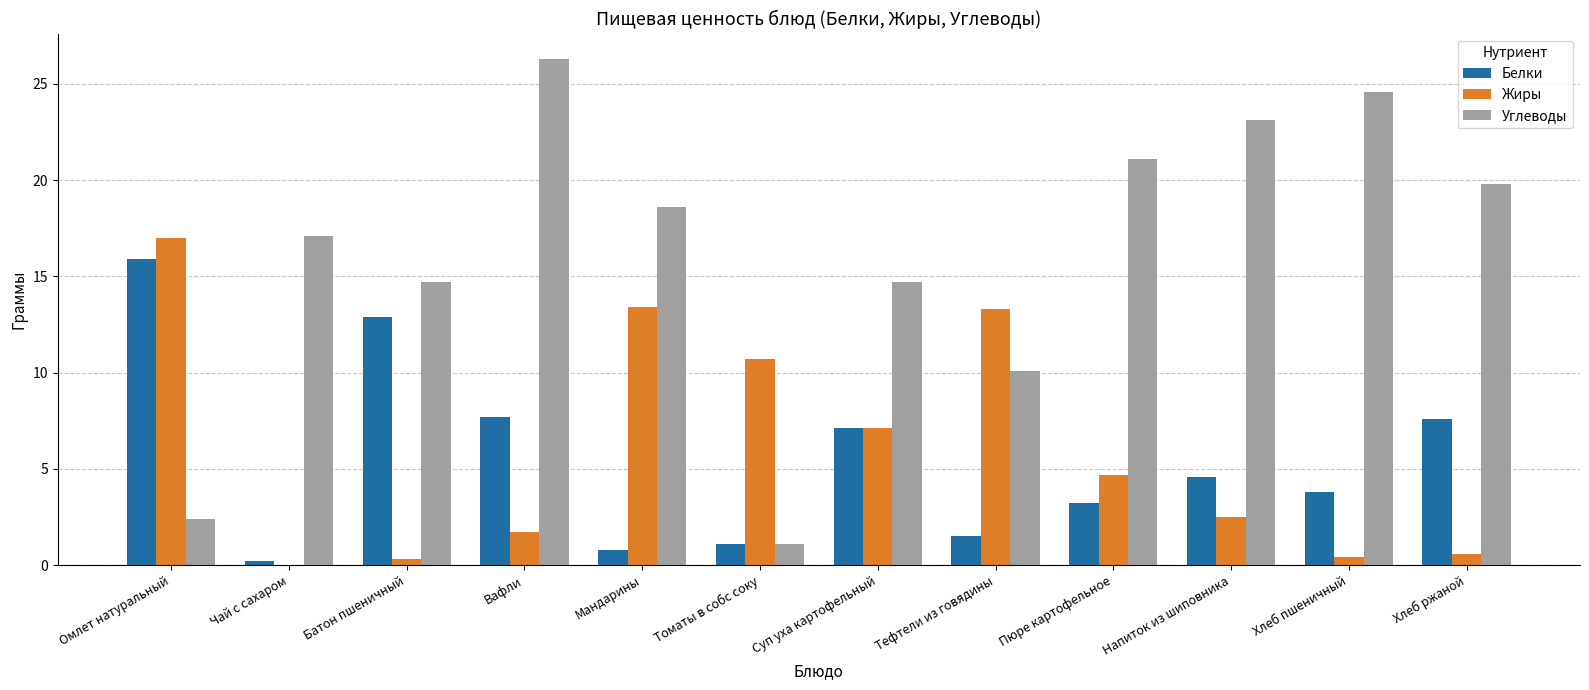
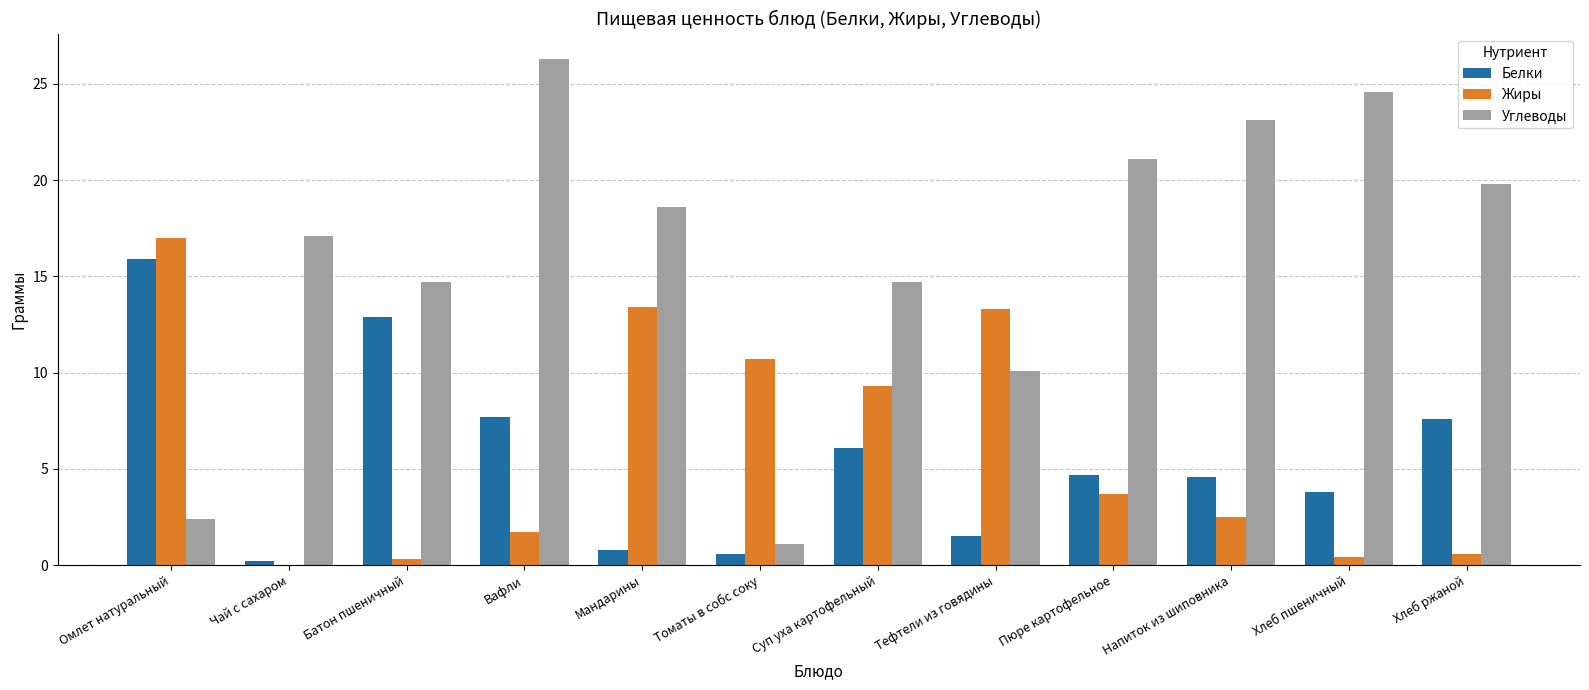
  {
    "Белки": {
      "Омлет натуральный": 15.9,
      "Чай с сахаром": 0.2,
      "Батон пшеничный": 12.9,
      "Вафли": 7.7,
      "Мандарины": 0.8,
-     "Томаты в собс соку": 1.1,
-     "Суп уха картофельный": 7.1,
+     "Томаты в собс соку": 0.6,
+     "Суп уха картофельный": 6.1,
      "Тефтели из говядины": 1.5,
-     "Пюре картофельное": 3.2,
+     "Пюре картофельное": 4.7,
      "Напиток из шиповника": 4.6,
      "Хлеб пшеничный": 3.8,
      "Хлеб ржаной": 7.6
    },
    "Жиры": {
      "Омлет натуральный": 17.0,
      "Чай с сахаром": 0.0,
      "Батон пшеничный": 0.3,
      "Вафли": 1.7,
      "Мандарины": 13.4,
      "Томаты в собс соку": 10.7,
-     "Суп уха картофельный": 7.1,
+     "Суп уха картофельный": 9.3,
      "Тефтели из говядины": 13.3,
-     "Пюре картофельное": 4.7,
+     "Пюре картофельное": 3.7,
      "Напиток из шиповника": 2.5,
      "Хлеб пшеничный": 0.4,
      "Хлеб ржаной": 0.6
    },
    "Углеводы": {
      "Омлет натуральный": 2.4,
      "Чай с сахаром": 17.1,
      "Батон пшеничный": 14.7,
      "Вафли": 26.3,
      "Мандарины": 18.6,
      "Томаты в собс соку": 1.1,
      "Суп уха картофельный": 14.7,
      "Тефтели из говядины": 10.1,
      "Пюре картофельное": 21.1,
      "Напиток из шиповника": 23.1,
      "Хлеб пшеничный": 24.6,
      "Хлеб ржаной": 19.8
    }
  }
